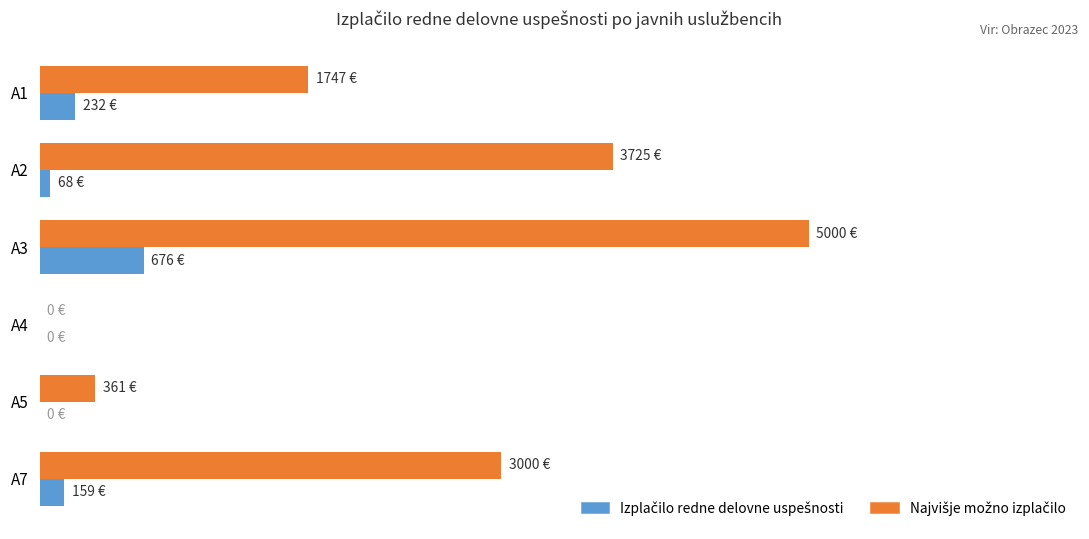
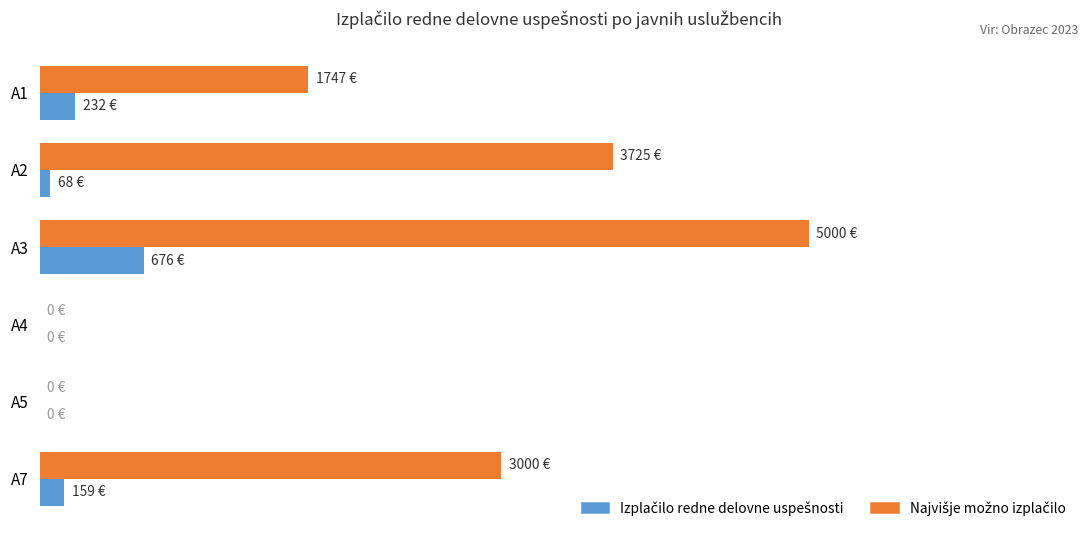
  {
    "Izplačilo redne delovne uspešnosti": {
      "A1": 232,
      "A2": 68,
      "A3": 676,
      "A4": 0,
      "A5": 0,
      "A7": 159
    },
    "Najvišje možno izplačilo": {
      "A1": 1747,
      "A2": 3725,
      "A3": 5000,
      "A4": 0,
-     "A5": 361,
+     "A5": 0,
      "A7": 3000
    }
  }
